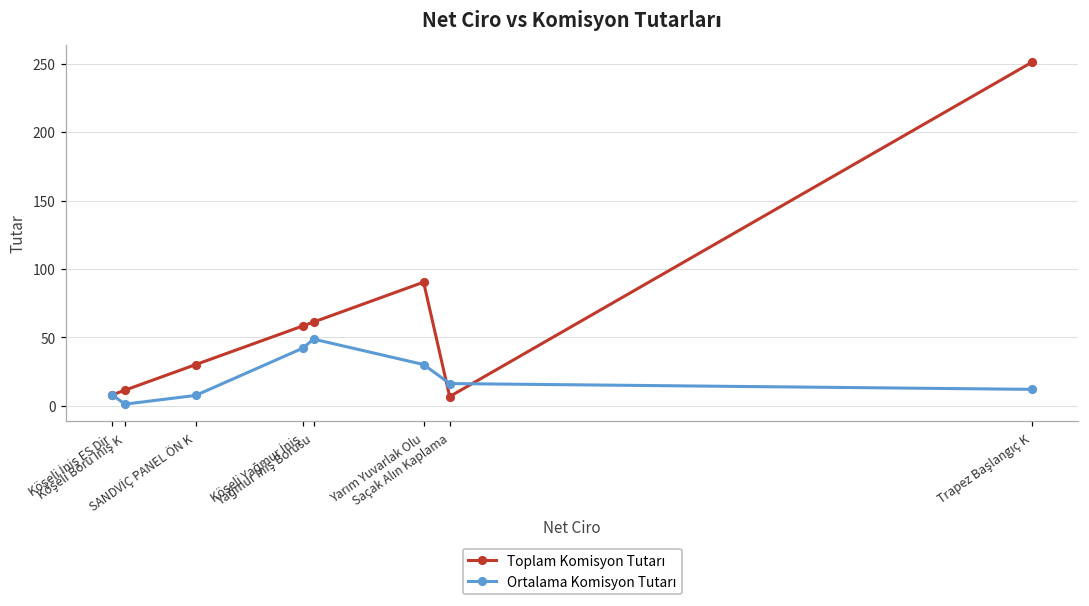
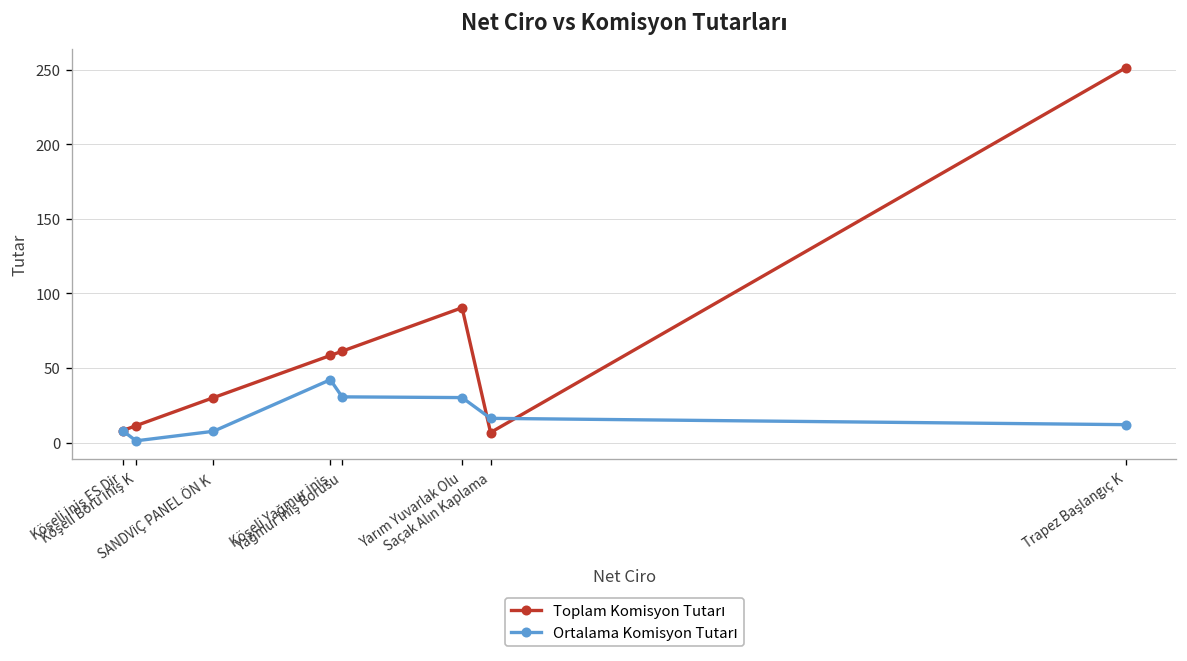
  {
    "Toplam Komisyon Tutarı": {
      "Köşeli Boru İniş K": 11,
      "SANDVİÇ PANEL ÖN K": 30,
      "Köşeli Yağmur İniş": 58,
      "Yağmur İniş Borusu": 61,
      "Yarım Yuvarlak Olu": 90,
      "Saçak Alın Kaplama": 7,
      "Trapez Başlangıç K": 251
    },
    "Ortalama Komisyon Tutarı": {
      "Köşeli Boru İniş K": 1,
      "SANDVİÇ PANEL ÖN K": 8,
      "Köşeli Yağmur İniş": 42,
-     "Yağmur İniş Borusu": 49,
+     "Yağmur İniş Borusu": 31,
      "Yarım Yuvarlak Olu": 30,
      "Saçak Alın Kaplama": 16,
      "Trapez Başlangıç K": 12
    }
  }
